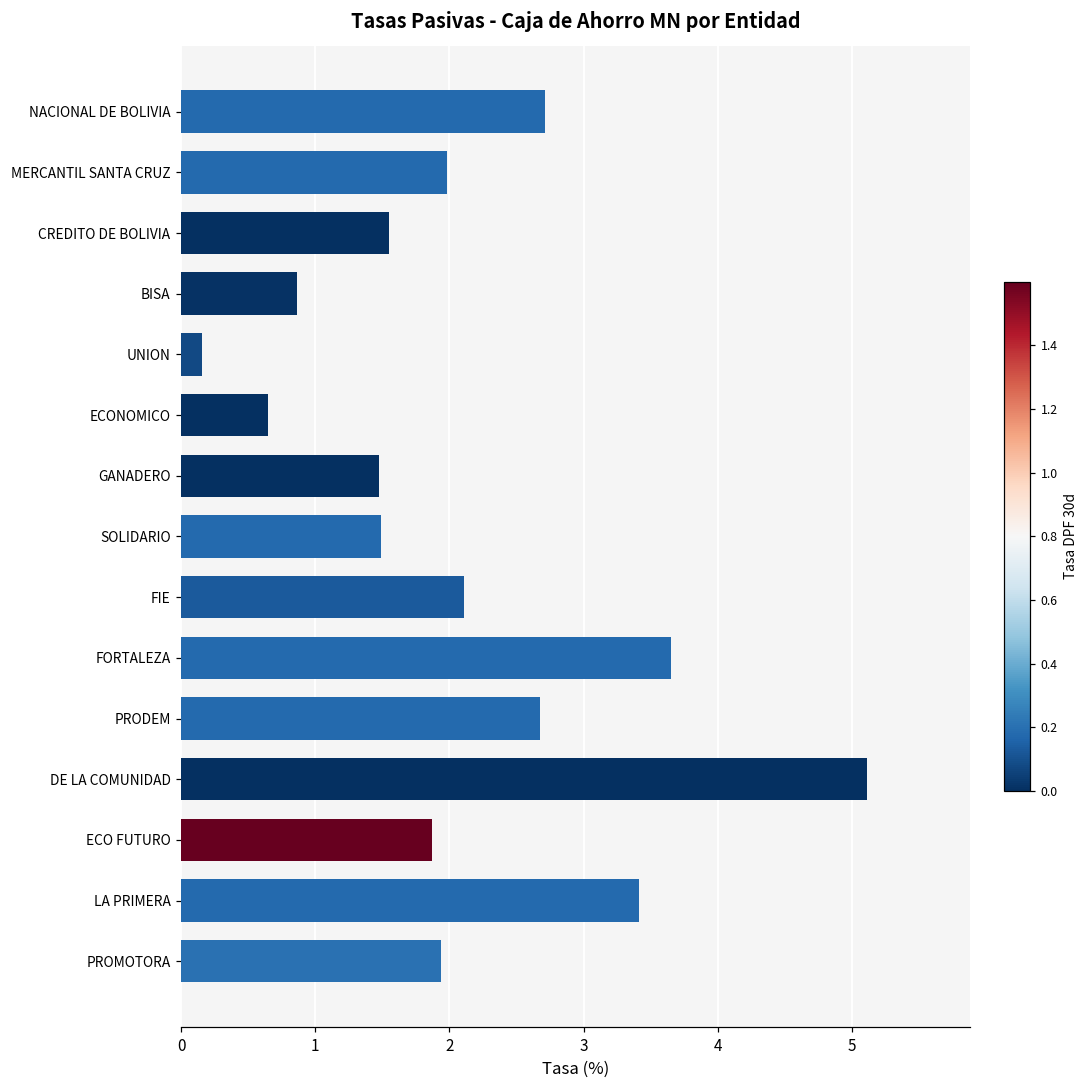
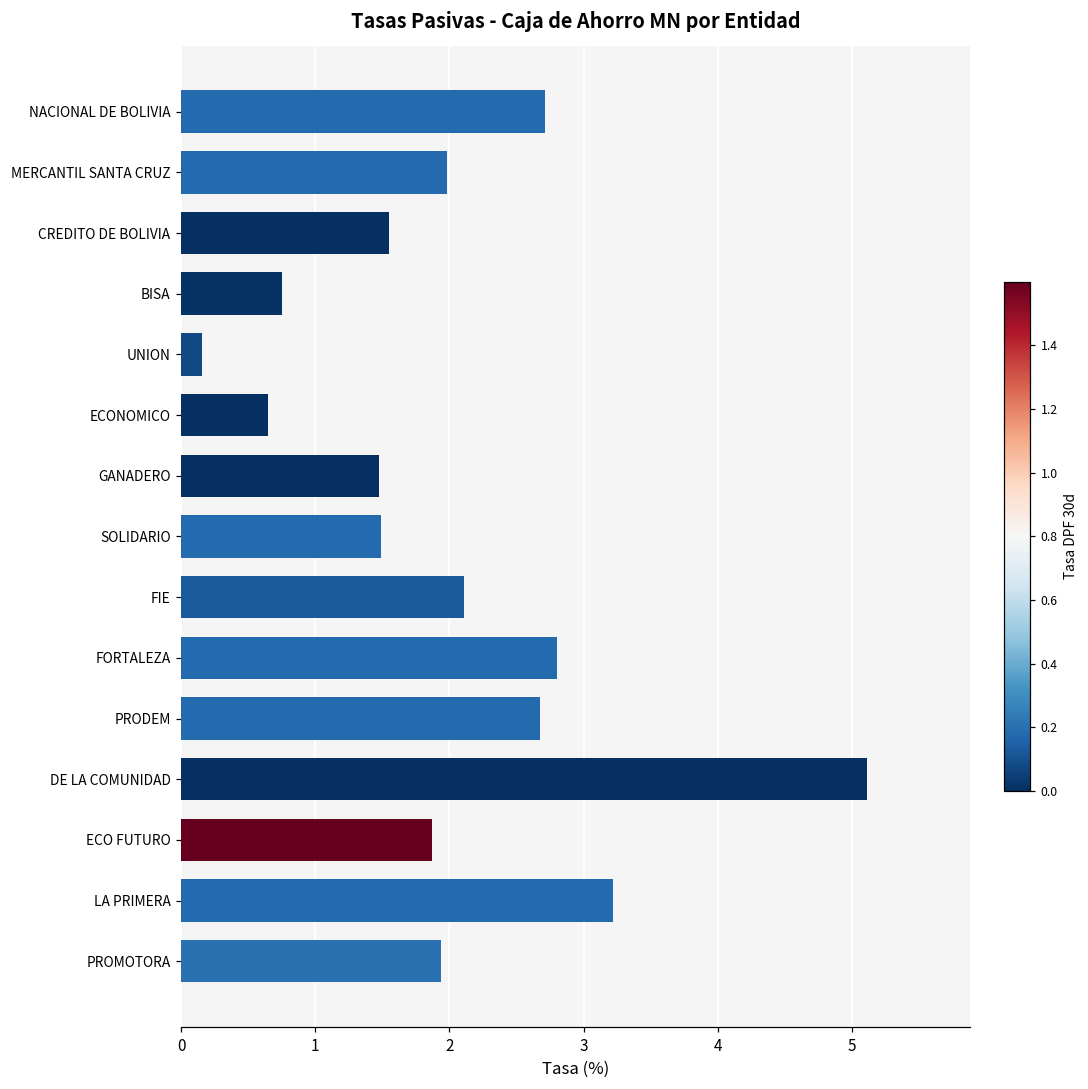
  {
    "NACIONAL DE BOLIVIA": 2.71,
    "MERCANTIL SANTA CRUZ": 1.98,
    "CREDITO DE BOLIVIA": 1.55,
-   "BISA": 0.86,
+   "BISA": 0.75,
    "UNION": 0.16,
    "ECONOMICO": 0.65,
    "GANADERO": 1.48,
    "SOLIDARIO": 1.49,
    "FIE": 2.11,
-   "FORTALEZA": 3.65,
+   "FORTALEZA": 2.80,
    "PRODEM": 2.67,
    "DE LA COMUNIDAD": 5.12,
    "ECO FUTURO": 1.87,
-   "LA PRIMERA": 3.41,
+   "LA PRIMERA": 3.22,
    "PROMOTORA": 1.94
  }
